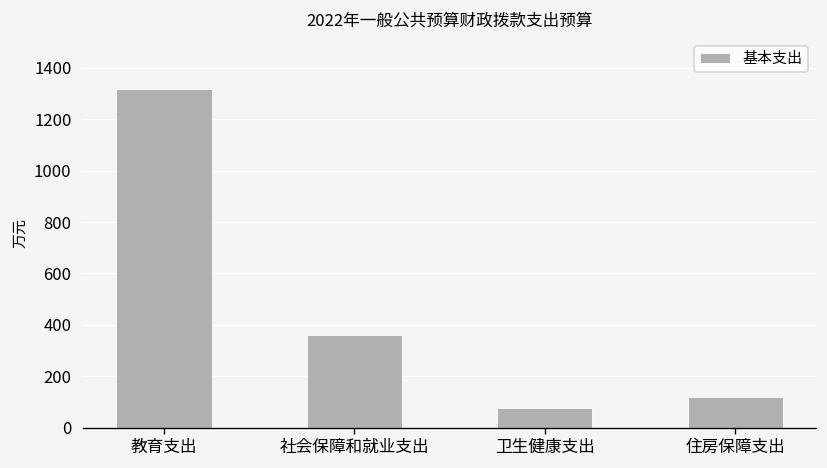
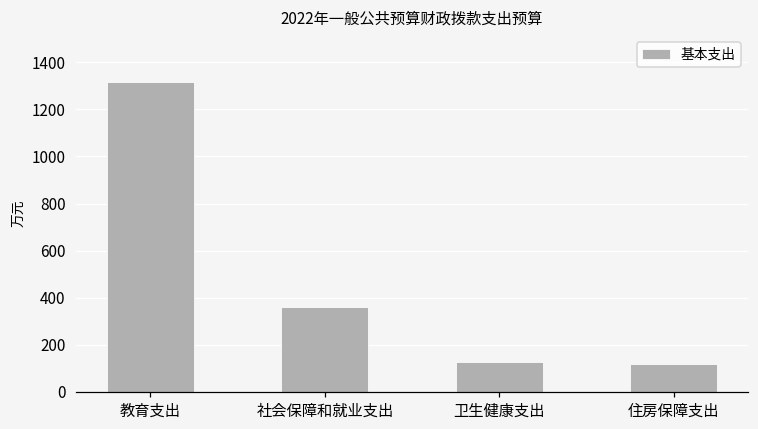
  {
    "教育支出": 1320,
    "社会保障和就业支出": 360,
-   "卫生健康支出": 80,
+   "卫生健康支出": 130,
    "住房保障支出": 120
  }
